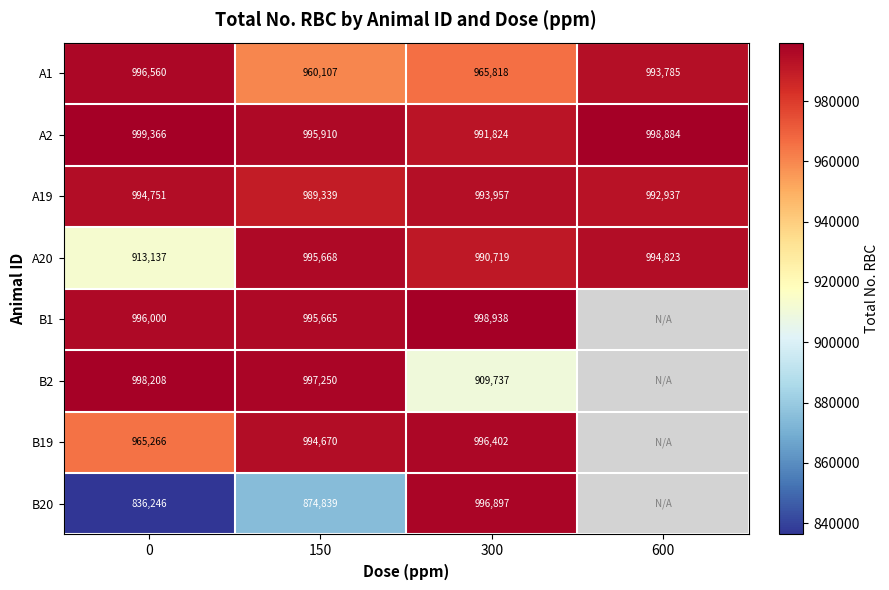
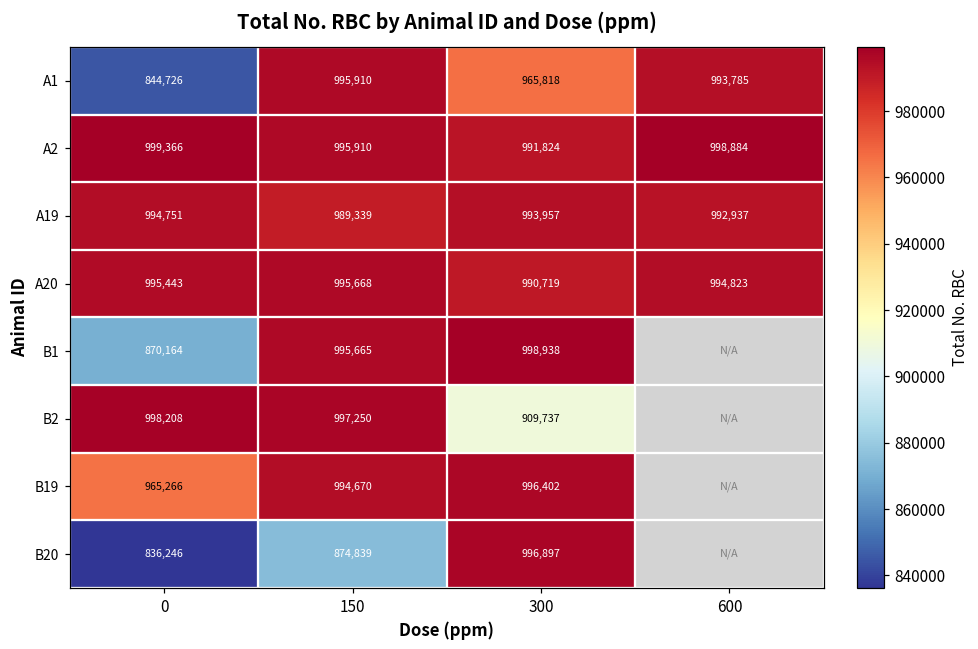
  {
    "A1": {
-     "0": "996,560",
-     "150": "960,107",
+     "0": "844,726",
+     "150": "995,910",
      "300": "965,818",
      "600": "993,785"
    },
    "A2": {
      "0": "999,366",
      "150": "995,910",
      "300": "991,824",
      "600": "998,884"
    },
    "A19": {
      "0": "994,751",
      "150": "989,339",
      "300": "993,957",
      "600": "992,937"
    },
    "A20": {
-     "0": "913,137",
+     "0": "995,443",
      "150": "995,668",
      "300": "990,719",
      "600": "994,823"
    },
    "B1": {
-     "0": "996,000",
+     "0": "870,164",
      "150": "995,665",
      "300": "998,938"
    },
    "B2": {
      "0": "998,208",
      "150": "997,250",
      "300": "909,737"
    },
    "B19": {
      "0": "965,266",
      "150": "994,670",
      "300": "996,402"
    },
    "B20": {
      "0": "836,246",
      "150": "874,839",
      "300": "996,897"
    }
  }
